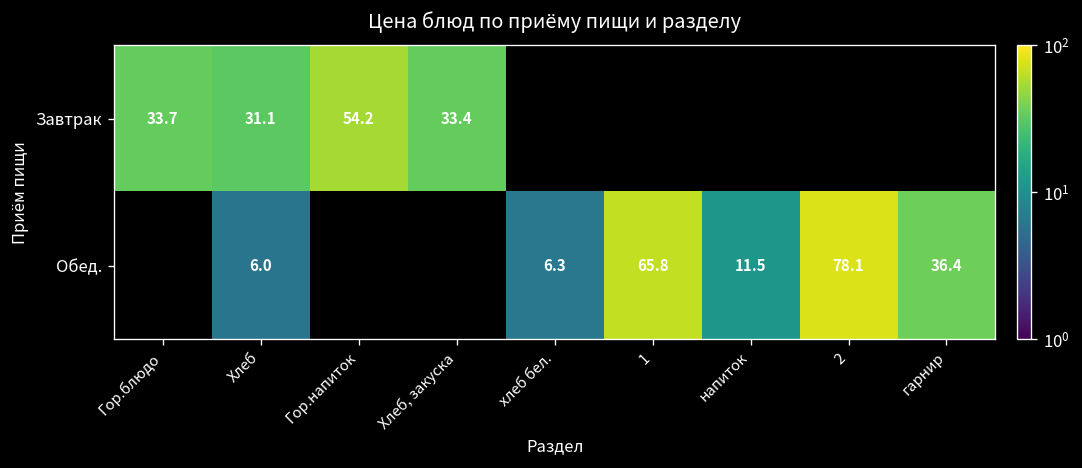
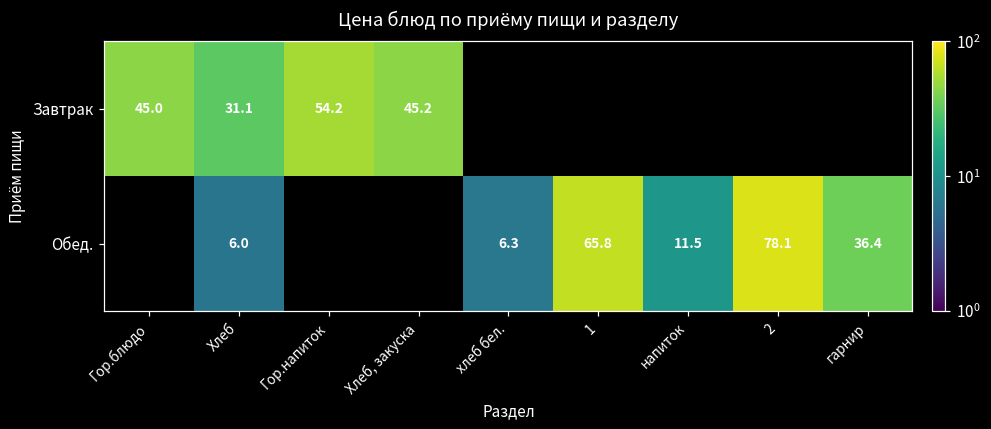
  {
    "Завтрак": {
-     "Гор.блюдо": 33.7,
+     "Гор.блюдо": 45.0,
      "Хлеб": 31.1,
      "Гор.напиток": 54.2,
-     "Хлеб, закуска": 33.4
+     "Хлеб, закуска": 45.2
    },
    "Обед.": {
      "Хлеб": 6.0,
      "хлеб бел.": 6.3,
      "1": 65.8,
      "напиток": 11.5,
      "2": 78.1,
      "гарнир": 36.4
    }
  }
